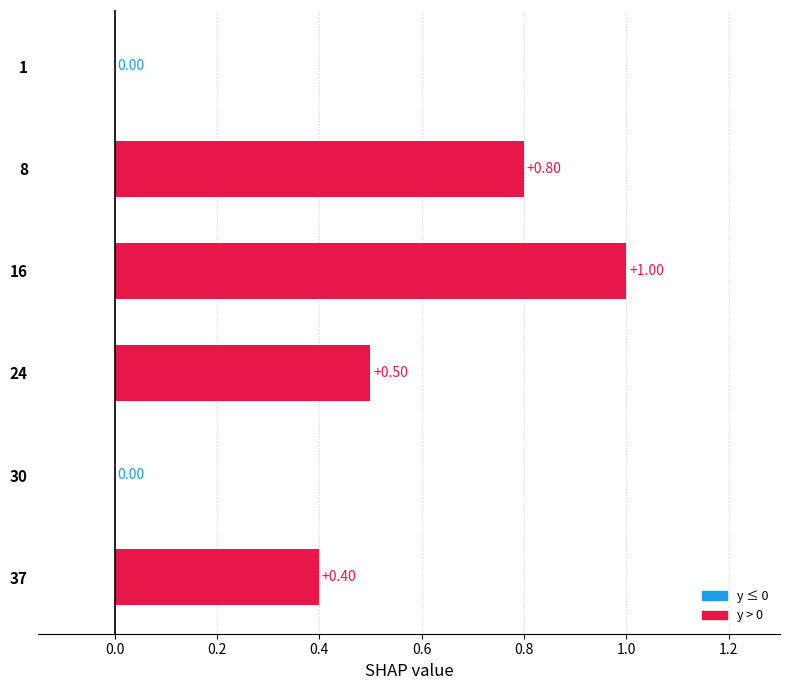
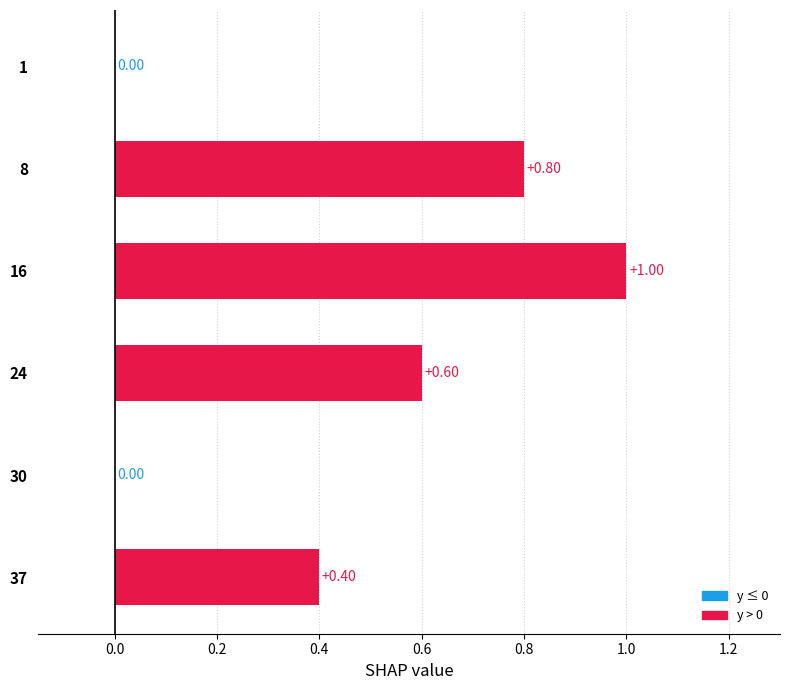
  {
    "1": "0.00",
    "8": "+0.80",
    "16": "+1.00",
-   "24": "+0.50",
+   "24": "+0.60",
    "30": "0.00",
    "37": "+0.40"
  }
